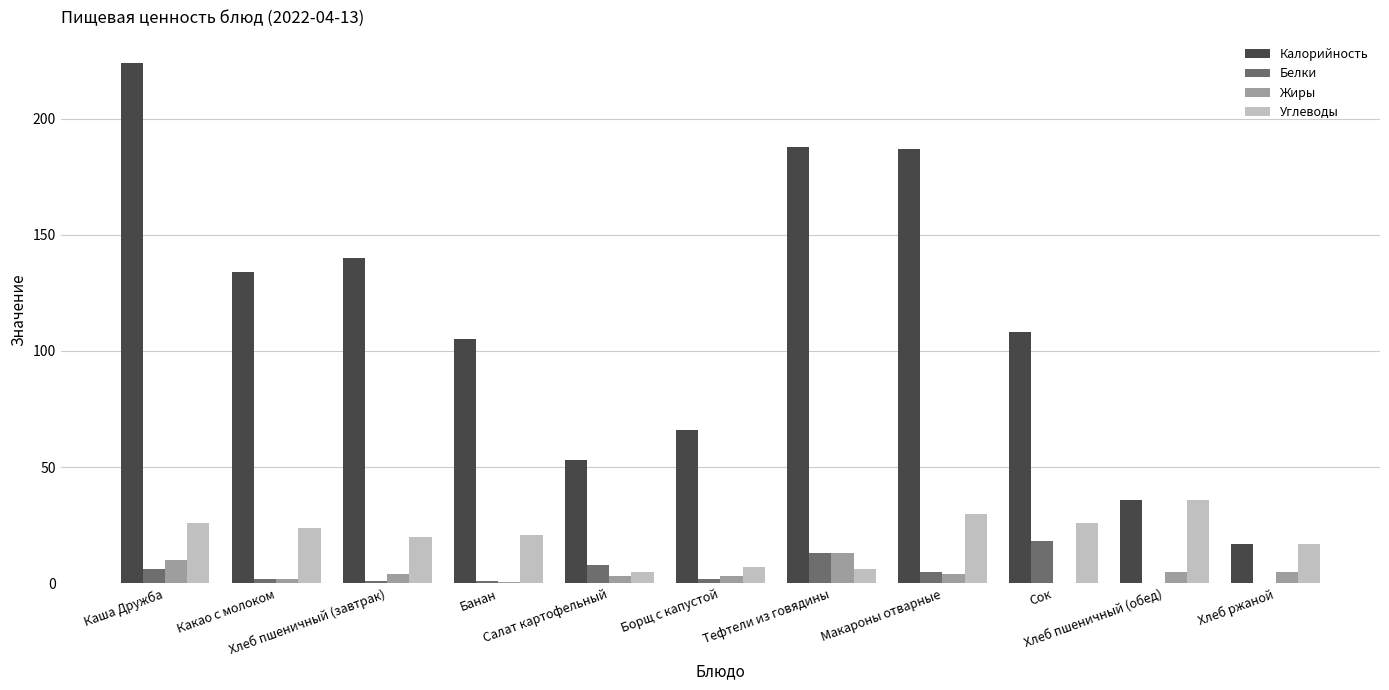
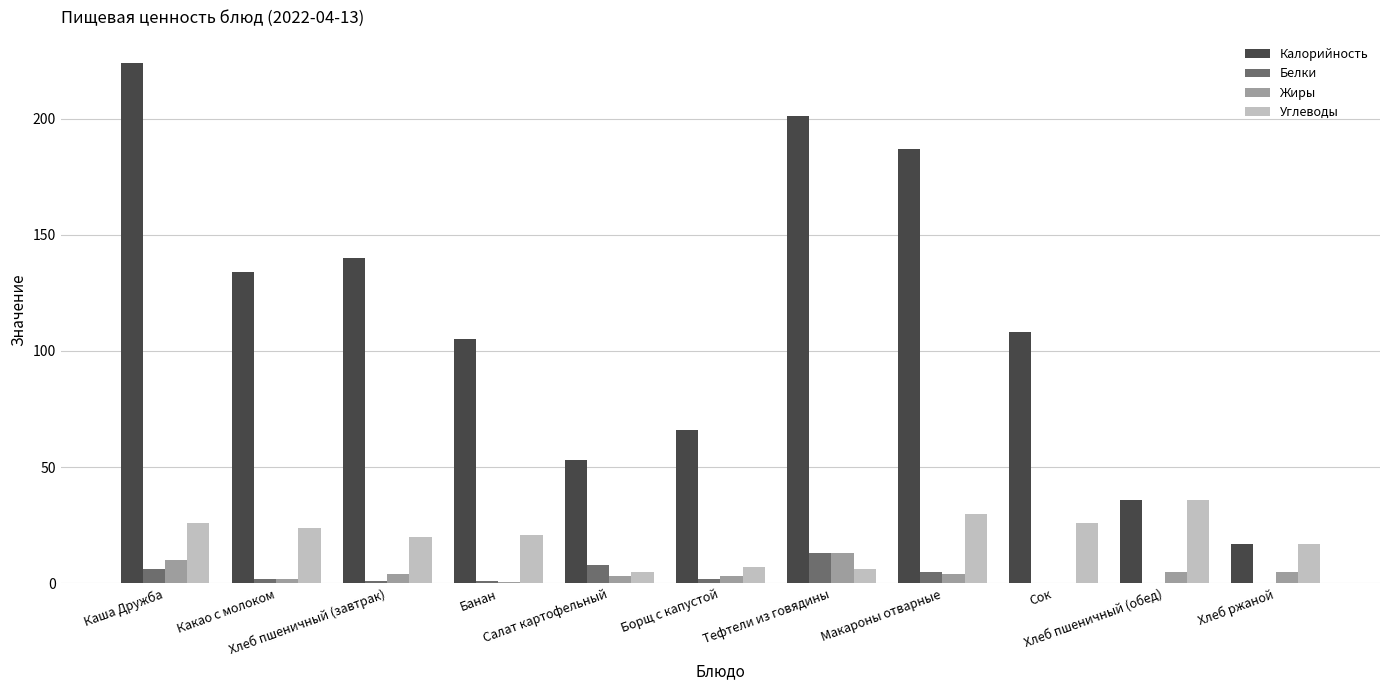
  {
    "Калорийность": {
      "Каша Дружба": 224,
      "Какао с молоком": 134,
      "Хлеб пшеничный (завтрак)": 140,
      "Банан": 105,
      "Салат картофельный": 53,
      "Борщ с капустой": 66,
-     "Тефтели из говядины": 188,
+     "Тефтели из говядины": 201,
      "Макароны отварные": 187,
      "Сок": 108,
      "Хлеб пшеничный (обед)": 36,
      "Хлеб ржаной": 17
    },
    "Белки": {
      "Каша Дружба": 6,
      "Какао с молоком": 2,
      "Салат картофельный": 8,
      "Борщ с капустой": 2,
      "Тефтели из говядины": 13,
      "Макароны отварные": 5,
-     "Сок": 18,
+     "Сок": 0,
      "Хлеб пшеничный (обед)": 0,
      "Хлеб ржаной": 0
    }
  }
